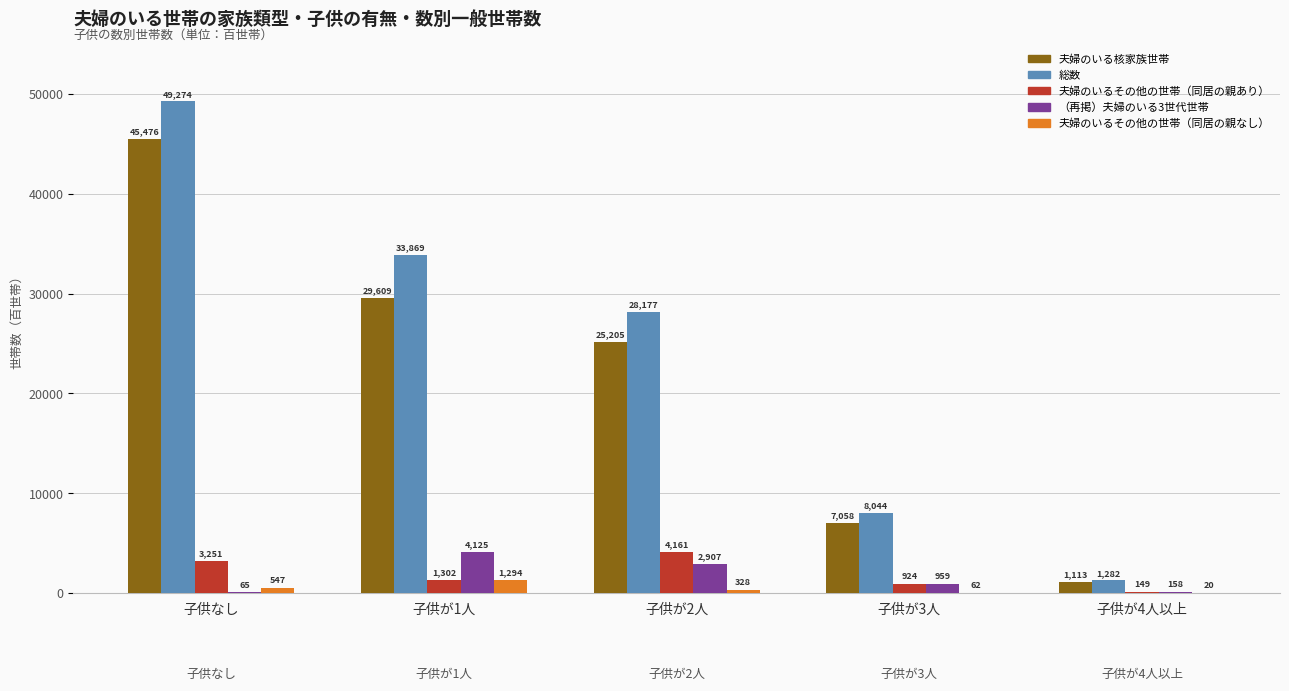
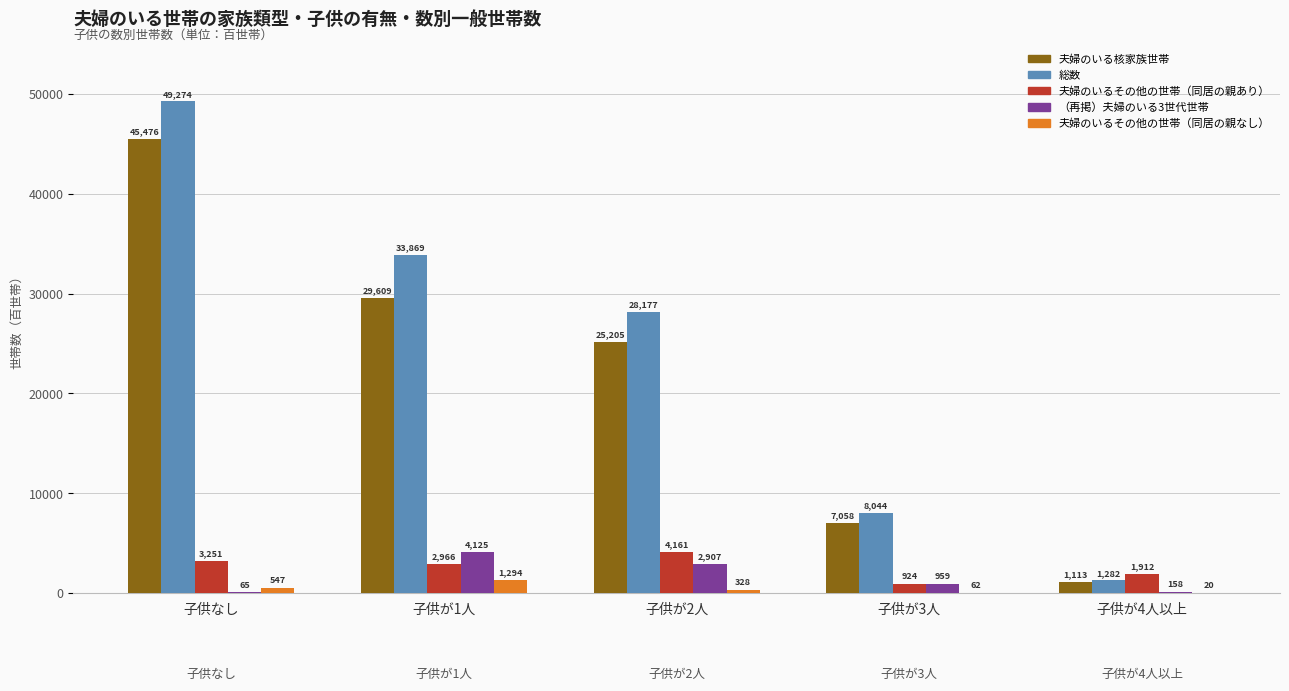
  {
    "子供なし": "3,251",
-   "子供が1人": "1,302",
+   "子供が1人": "2,966",
    "子供が2人": "4,161",
    "子供が3人": "924",
-   "子供が4人以上": "149"
+   "子供が4人以上": "1,912"
  }
